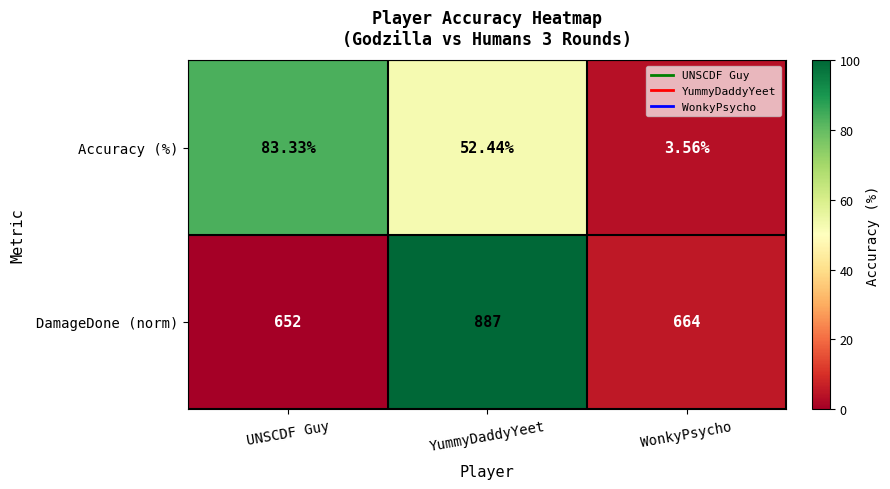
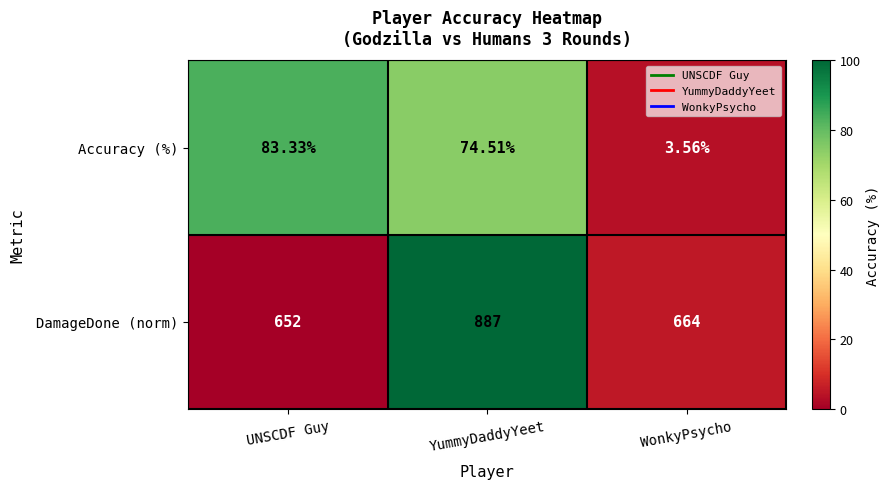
  {
    "Accuracy (%)": {
      "UNSCDF Guy": "83.33%",
-     "YummyDaddyYeet": "52.44%",
+     "YummyDaddyYeet": "74.51%",
      "WonkyPsycho": "3.56%"
    },
    "DamageDone (norm)": {
      "UNSCDF Guy": "652",
      "YummyDaddyYeet": "887",
      "WonkyPsycho": "664"
    }
  }
